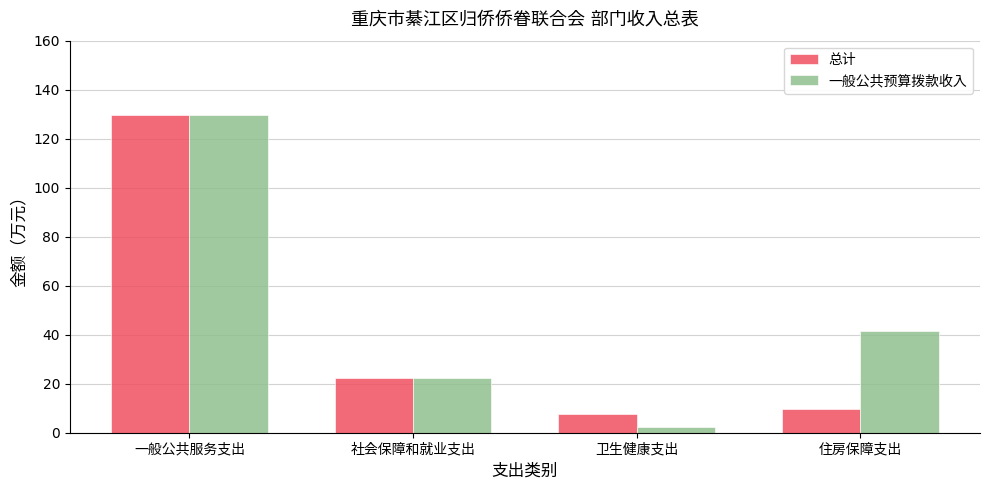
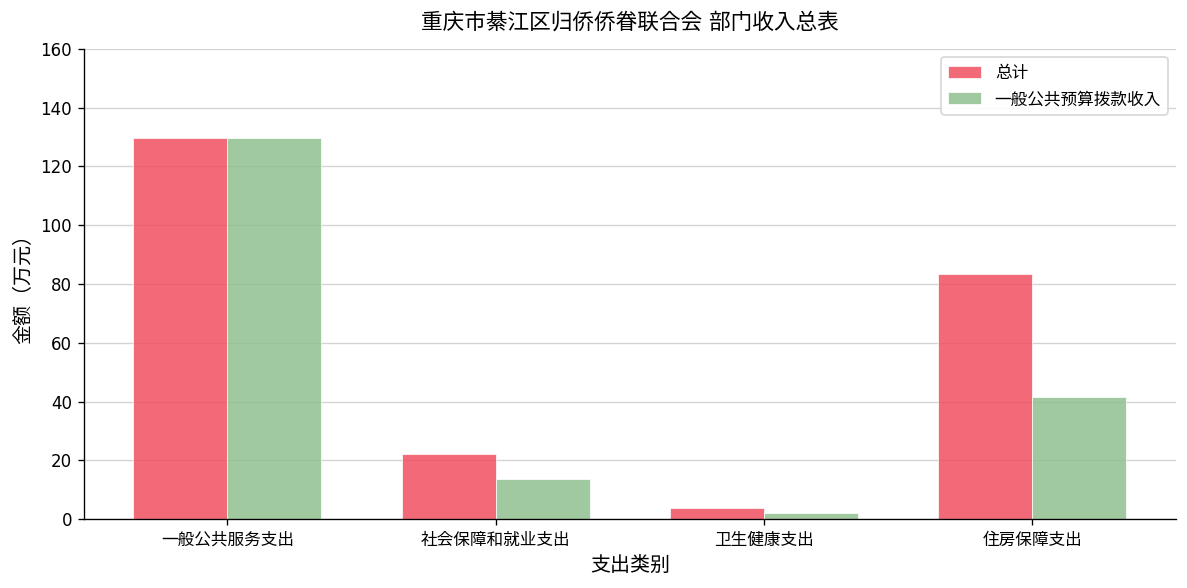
  {
    "总计": {
      "一般公共服务支出": 130,
      "社会保障和就业支出": 22,
-     "卫生健康支出": 8,
-     "住房保障支出": 10
+     "卫生健康支出": 4,
+     "住房保障支出": 84
    },
    "一般公共预算拨款收入": {
      "一般公共服务支出": 130,
-     "社会保障和就业支出": 22,
+     "社会保障和就业支出": 14,
      "卫生健康支出": 2,
      "住房保障支出": 41
    }
  }
